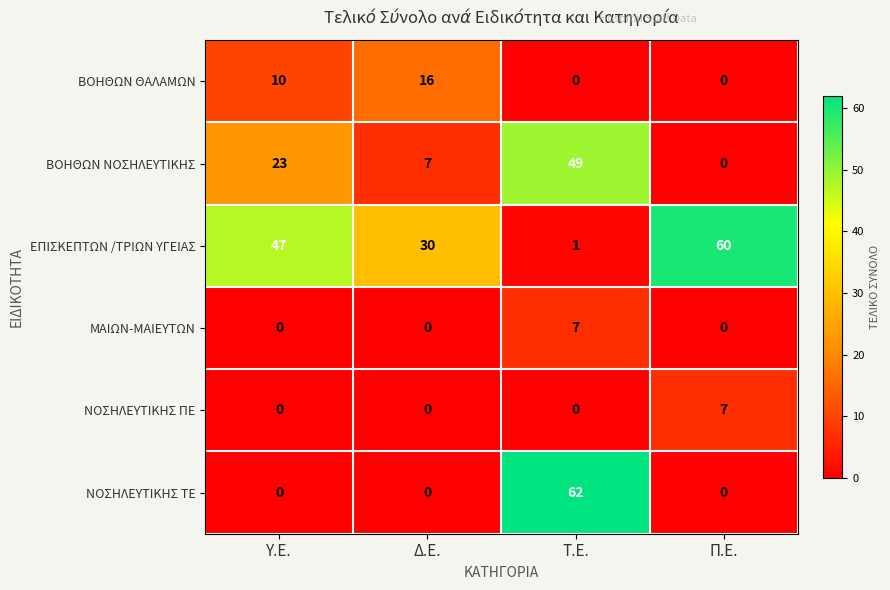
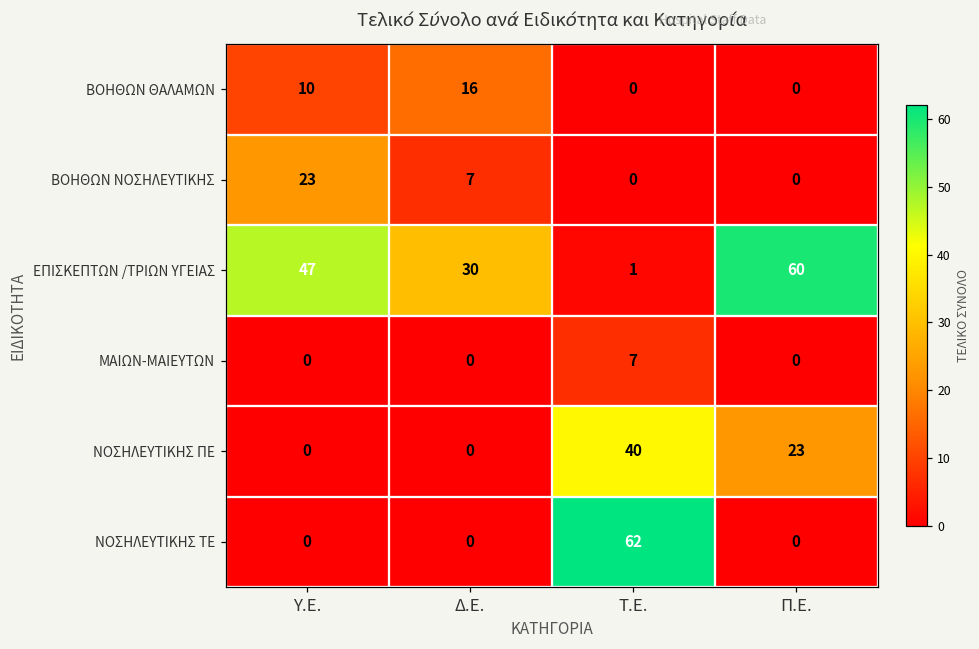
  {
    "ΒΟΗΘΩΝ ΘΑΛΑΜΩΝ": {
      "Υ.Ε.": 10,
      "Δ.Ε.": 16,
      "Τ.Ε.": 0,
      "Π.Ε.": 0
    },
    "ΒΟΗΘΩΝ ΝΟΣΗΛΕΥΤΙΚΗΣ": {
      "Υ.Ε.": 23,
      "Δ.Ε.": 7,
-     "Τ.Ε.": 49,
+     "Τ.Ε.": 0,
      "Π.Ε.": 0
    },
    "ΕΠΙΣΚΕΠΤΩΝ /ΤΡΙΩΝ ΥΓΕΙΑΣ": {
      "Υ.Ε.": 47,
      "Δ.Ε.": 30,
      "Τ.Ε.": 1,
      "Π.Ε.": 60
    },
    "ΜΑΙΩΝ-ΜΑΙΕΥΤΩΝ": {
      "Υ.Ε.": 0,
      "Δ.Ε.": 0,
      "Τ.Ε.": 7,
      "Π.Ε.": 0
    },
    "ΝΟΣΗΛΕΥΤΙΚΗΣ ΠΕ": {
      "Υ.Ε.": 0,
      "Δ.Ε.": 0,
-     "Τ.Ε.": 0,
-     "Π.Ε.": 7
+     "Τ.Ε.": 40,
+     "Π.Ε.": 23
    },
    "ΝΟΣΗΛΕΥΤΙΚΗΣ ΤΕ": {
      "Υ.Ε.": 0,
      "Δ.Ε.": 0,
      "Τ.Ε.": 62,
      "Π.Ε.": 0
    }
  }
